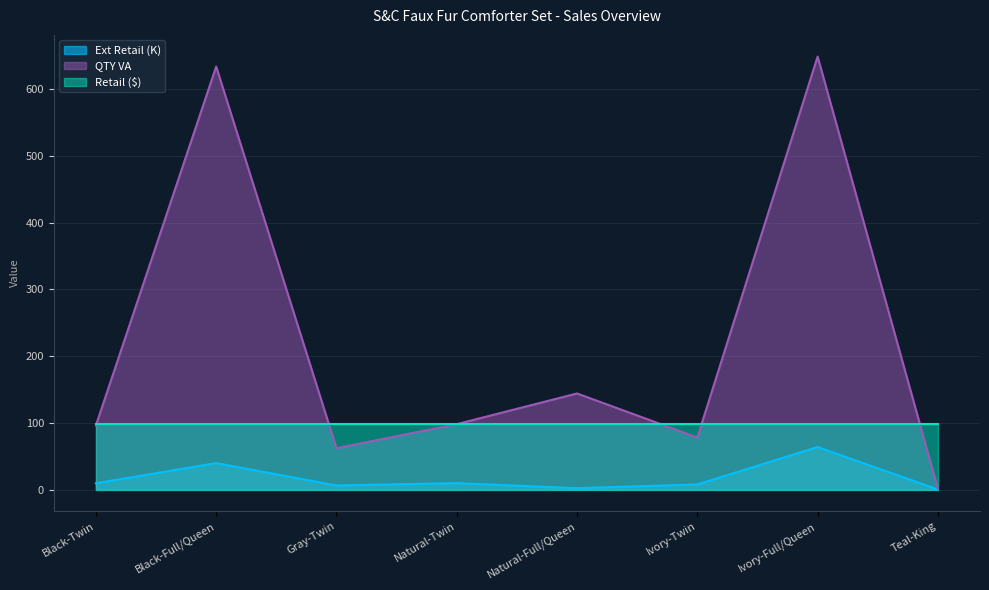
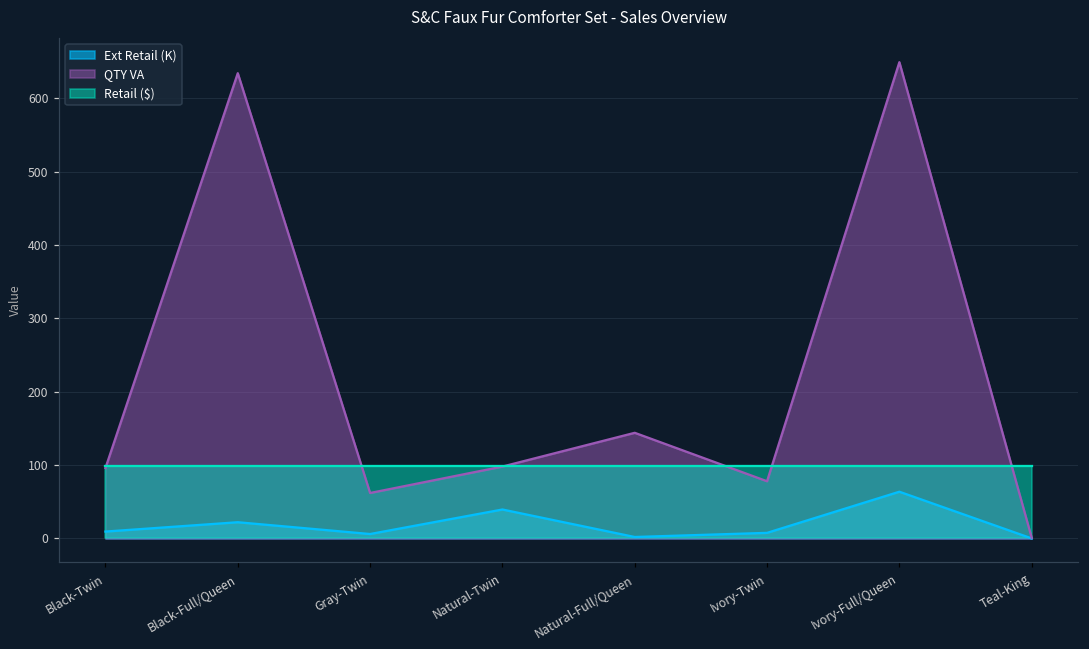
  {
    "Ext Retail (K)": {
      "Black-Twin": 10,
-     "Black-Full/Queen": 40,
+     "Black-Full/Queen": 20,
      "Gray-Twin": 10,
-     "Natural-Twin": 10,
+     "Natural-Twin": 40,
      "Natural-Full/Queen": 0,
      "Ivory-Twin": 10,
      "Ivory-Full/Queen": 60
    },
    "QTY VA": {
      "Black-Full/Queen": 630,
      "Gray-Twin": 60,
      "Natural-Full/Queen": 140,
      "Ivory-Twin": 80,
      "Ivory-Full/Queen": 650
    },
    "Retail ($)": {
      "Black-Full/Queen": 100,
      "Gray-Twin": 100,
      "Natural-Full/Queen": 100,
      "Ivory-Twin": 100,
      "Ivory-Full/Queen": 100,
      "Teal-King": 100
    }
  }
